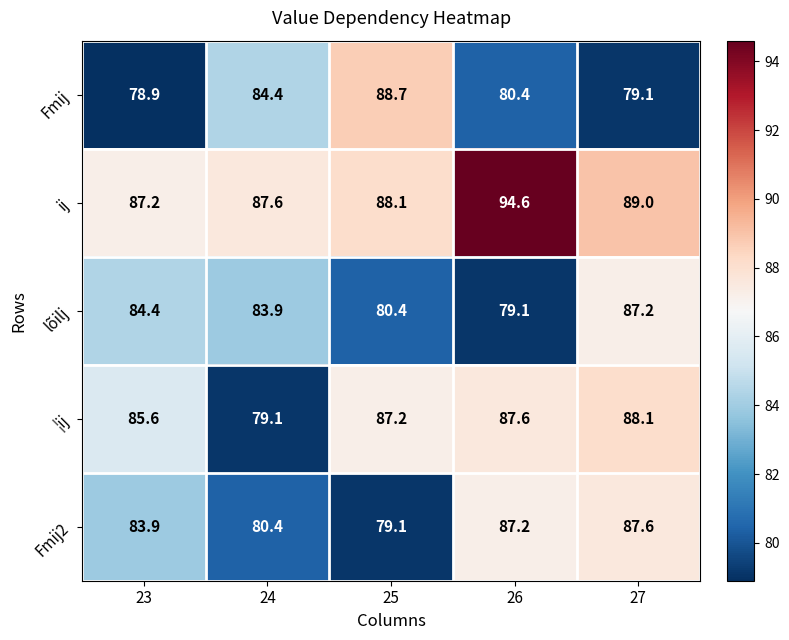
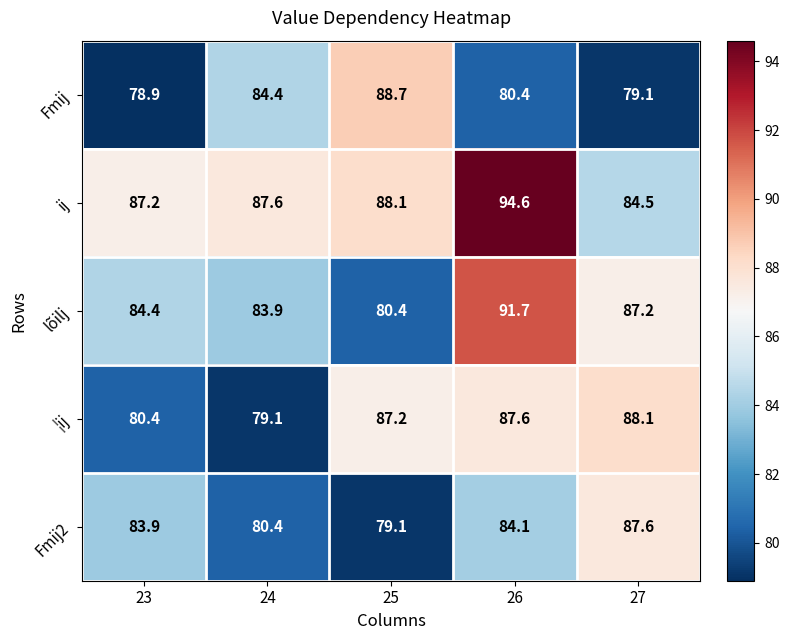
  {
    "Fmij": {
      "23": 78.9,
      "24": 84.4,
      "25": 88.7,
      "26": 80.4,
      "27": 79.1
    },
    "ij": {
      "23": 87.2,
      "24": 87.6,
      "25": 88.1,
      "26": 94.6,
-     "27": 89.0
+     "27": 84.5
    },
    "lõilj": {
      "23": 84.4,
      "24": 83.9,
      "25": 80.4,
-     "26": 79.1,
+     "26": 91.7,
      "27": 87.2
    },
    "¦ij": {
-     "23": 85.6,
+     "23": 80.4,
      "24": 79.1,
      "25": 87.2,
      "26": 87.6,
      "27": 88.1
    },
    "Fmij2": {
      "23": 83.9,
      "24": 80.4,
      "25": 79.1,
-     "26": 87.2,
+     "26": 84.1,
      "27": 87.6
    }
  }
